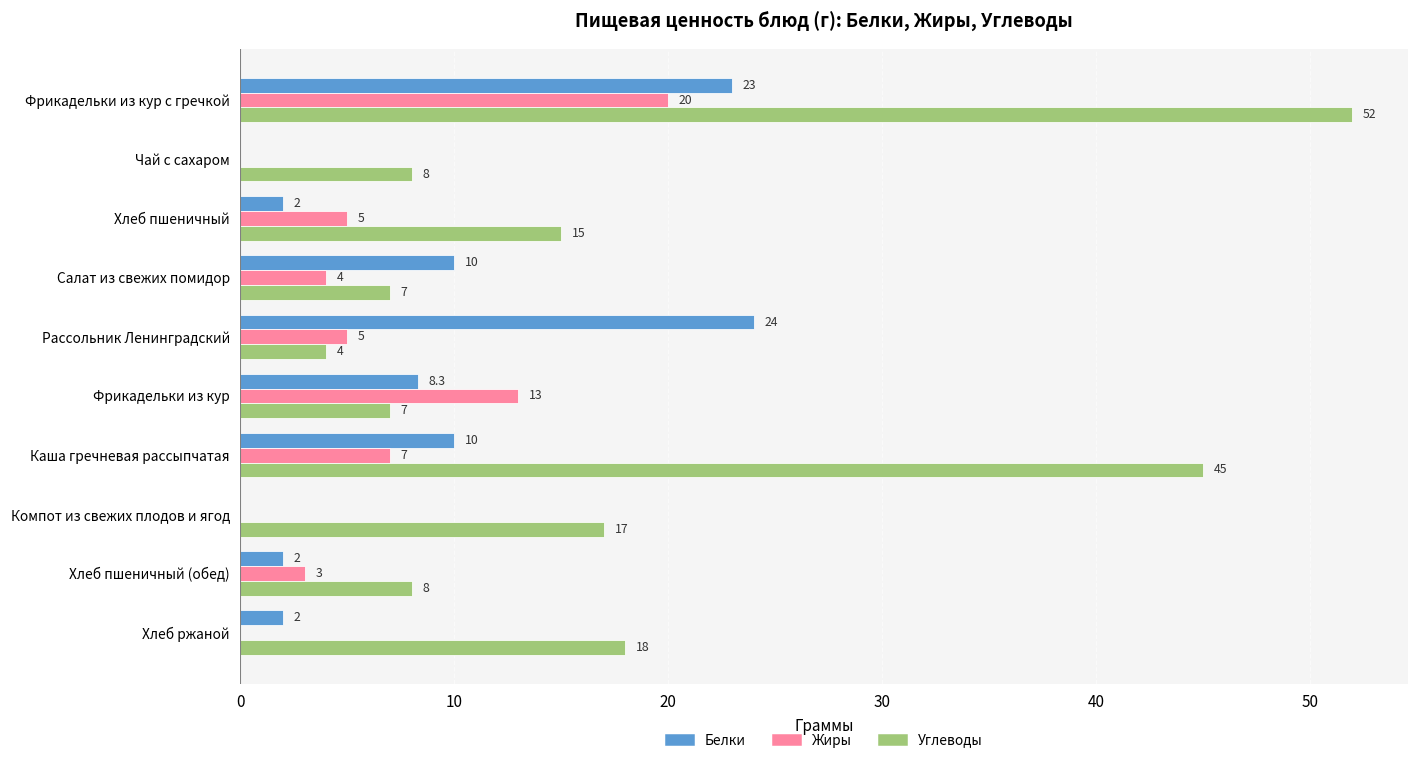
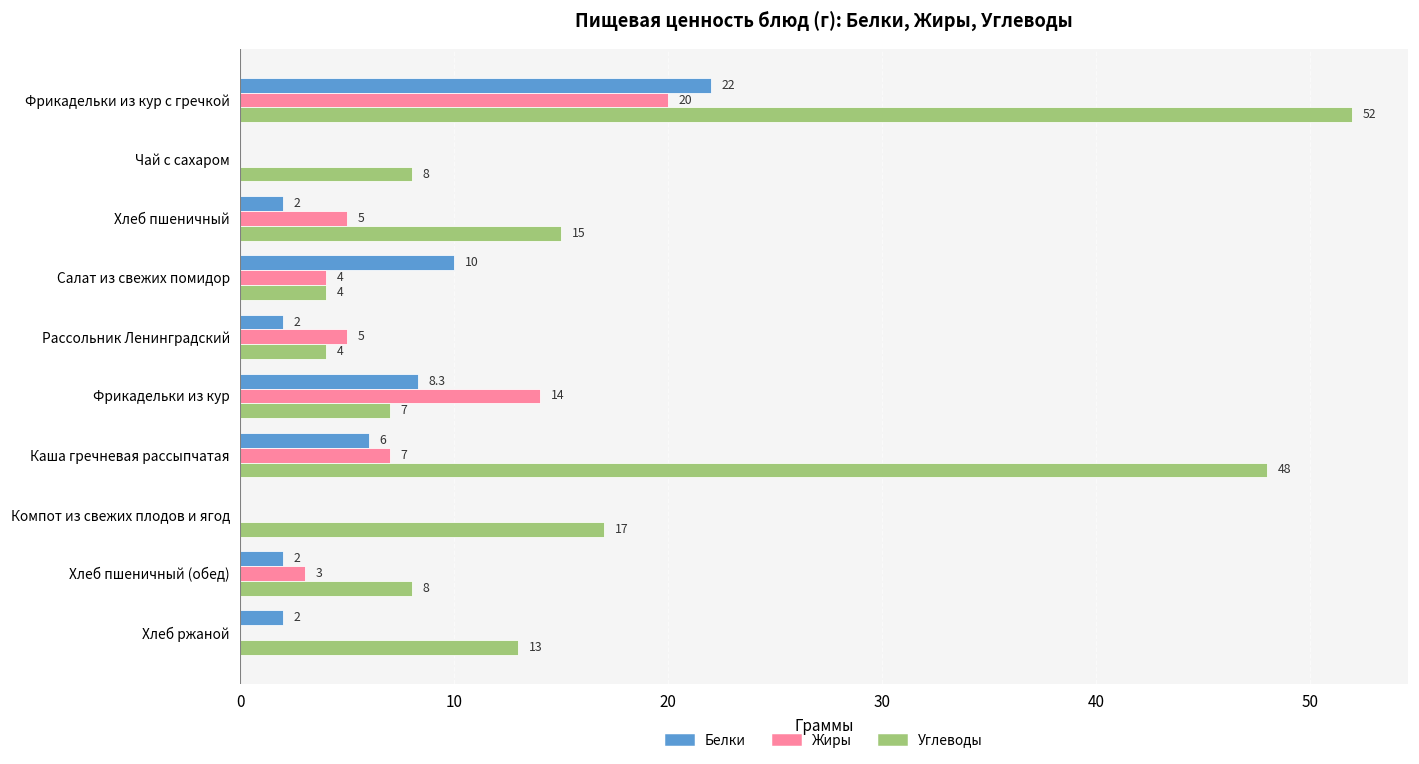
  {
    "Белки": {
-     "Фрикадельки из кур с гречкой": 23,
+     "Фрикадельки из кур с гречкой": 22,
      "Хлеб пшеничный": 2,
      "Салат из свежих помидор": 10,
-     "Рассольник Ленинградский": 24,
+     "Рассольник Ленинградский": 2,
      "Фрикадельки из кур": 8.3,
-     "Каша гречневая рассыпчатая": 10,
+     "Каша гречневая рассыпчатая": 6,
      "Хлеб пшеничный (обед)": 2,
      "Хлеб ржаной": 2
    },
    "Жиры": {
      "Фрикадельки из кур с гречкой": 20,
      "Хлеб пшеничный": 5,
      "Салат из свежих помидор": 4,
      "Рассольник Ленинградский": 5,
-     "Фрикадельки из кур": 13,
+     "Фрикадельки из кур": 14,
      "Каша гречневая рассыпчатая": 7,
      "Хлеб пшеничный (обед)": 3
    },
    "Углеводы": {
      "Фрикадельки из кур с гречкой": 52,
      "Чай с сахаром": 8,
      "Хлеб пшеничный": 15,
-     "Салат из свежих помидор": 7,
+     "Салат из свежих помидор": 4,
      "Рассольник Ленинградский": 4,
      "Фрикадельки из кур": 7,
-     "Каша гречневая рассыпчатая": 45,
+     "Каша гречневая рассыпчатая": 48,
      "Компот из свежих плодов и ягод": 17,
      "Хлеб пшеничный (обед)": 8,
-     "Хлеб ржаной": 18
+     "Хлеб ржаной": 13
    }
  }
